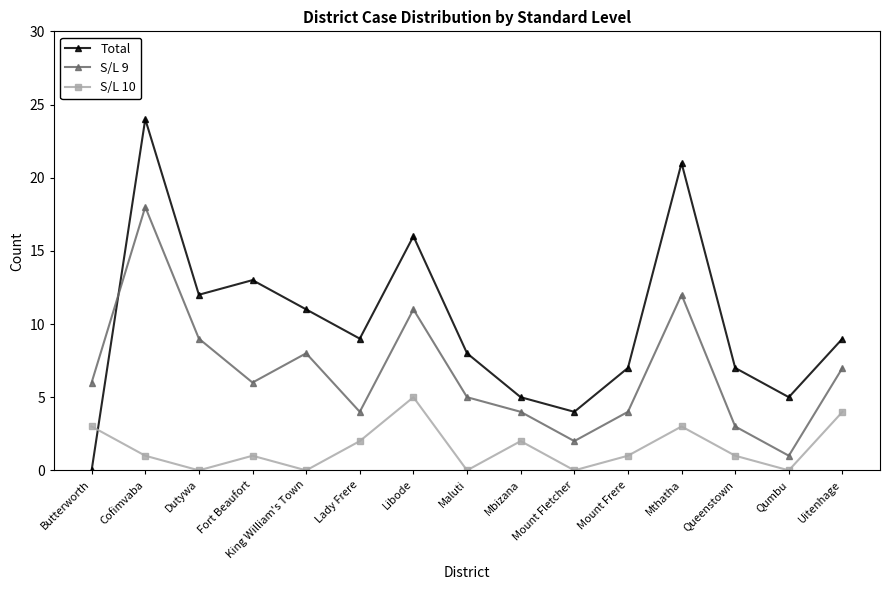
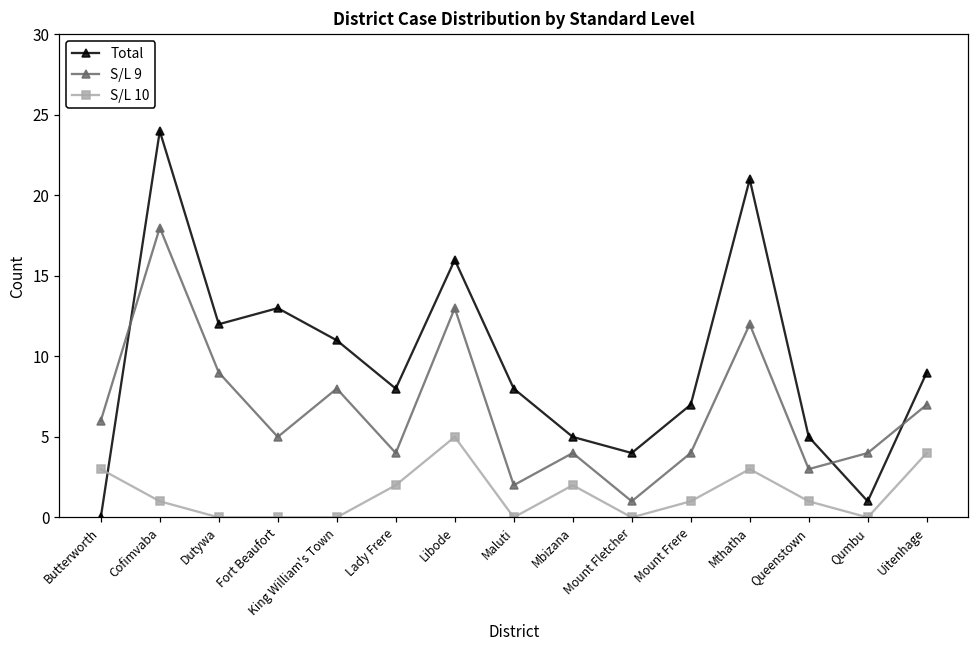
  {
    "Total": {
      "Butterworth": 0,
      "Cofimvaba": 24,
      "Dutywa": 12,
      "Fort Beaufort": 13,
      "King William's Town": 11,
-     "Lady Frere": 9,
+     "Lady Frere": 8,
      "Libode": 16,
      "Maluti": 8,
      "Mbizana": 5,
      "Mount Fletcher": 4,
      "Mount Frere": 7,
      "Mthatha": 21,
-     "Queenstown": 7,
-     "Qumbu": 5,
+     "Queenstown": 5,
+     "Qumbu": 1,
      "Uitenhage": 9
    },
    "S/L 9": {
      "Butterworth": 6,
      "Cofimvaba": 18,
      "Dutywa": 9,
-     "Fort Beaufort": 6,
+     "Fort Beaufort": 5,
      "King William's Town": 8,
      "Lady Frere": 4,
-     "Libode": 11,
-     "Maluti": 5,
+     "Libode": 13,
+     "Maluti": 2,
      "Mbizana": 4,
-     "Mount Fletcher": 2,
+     "Mount Fletcher": 1,
      "Mount Frere": 4,
      "Mthatha": 12,
      "Queenstown": 3,
-     "Qumbu": 1,
+     "Qumbu": 4,
      "Uitenhage": 7
    },
    "S/L 10": {
      "Butterworth": 3,
      "Cofimvaba": 1,
      "Dutywa": 0,
-     "Fort Beaufort": 1,
+     "Fort Beaufort": 0,
      "King William's Town": 0,
      "Lady Frere": 2,
      "Libode": 5,
      "Maluti": 0,
      "Mbizana": 2,
      "Mount Fletcher": 0,
      "Mount Frere": 1,
      "Mthatha": 3,
      "Queenstown": 1,
      "Qumbu": 0,
      "Uitenhage": 4
    }
  }
